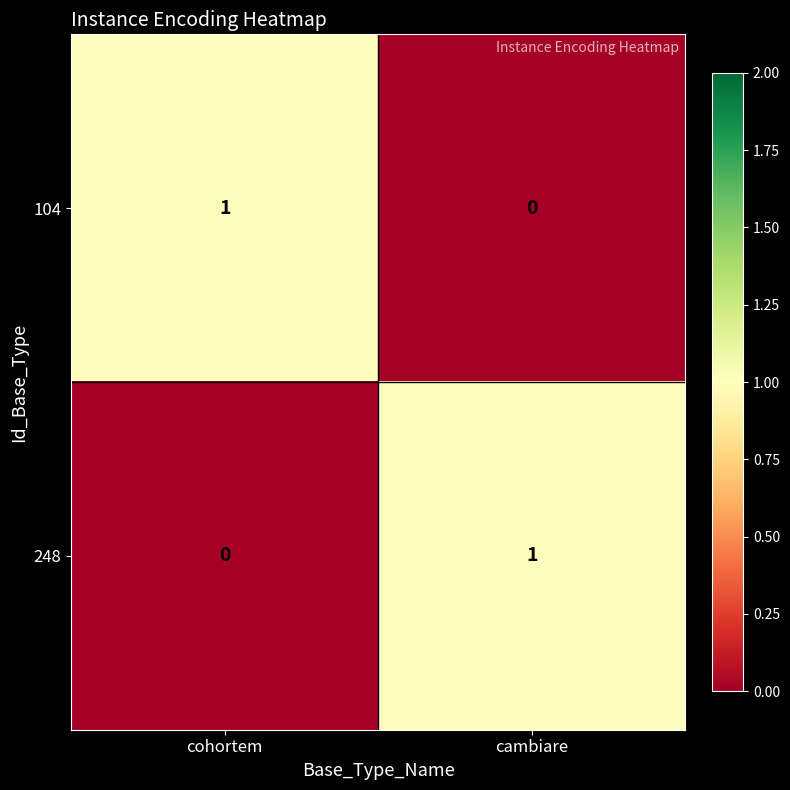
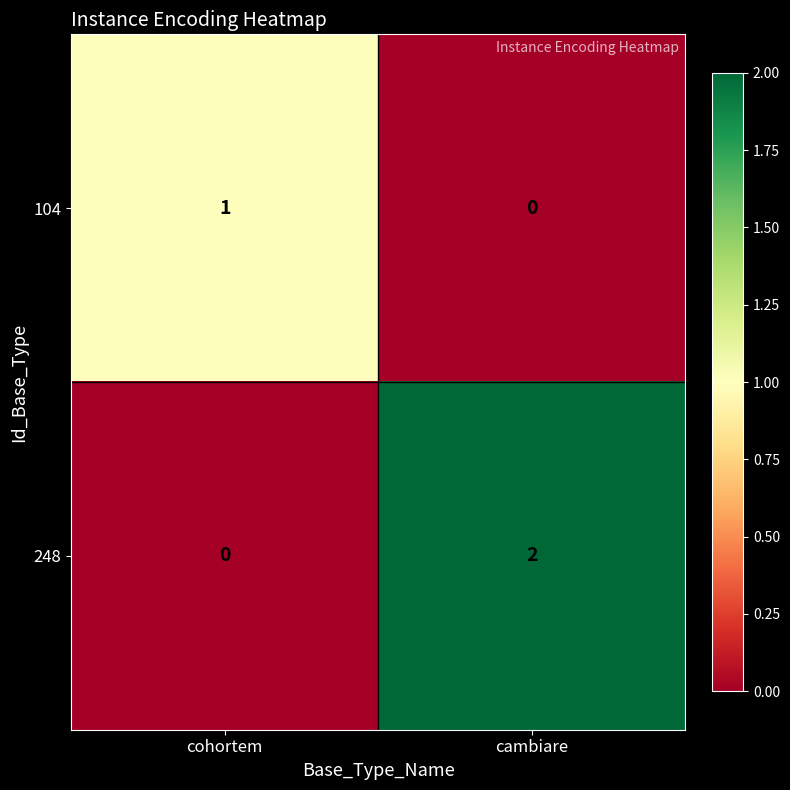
  {
    "104": {
      "cohortem": 1
    },
    "248": {
      "cohortem": 0,
-     "cambiare": 1
+     "cambiare": 2
    }
  }
